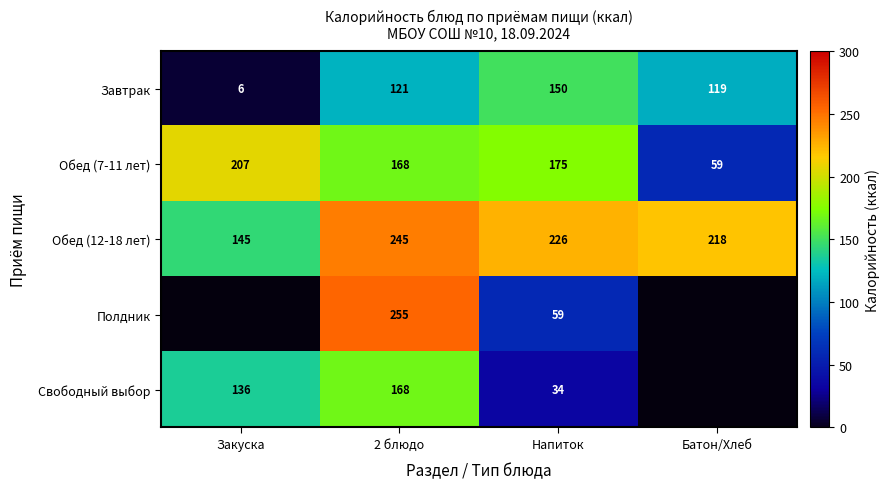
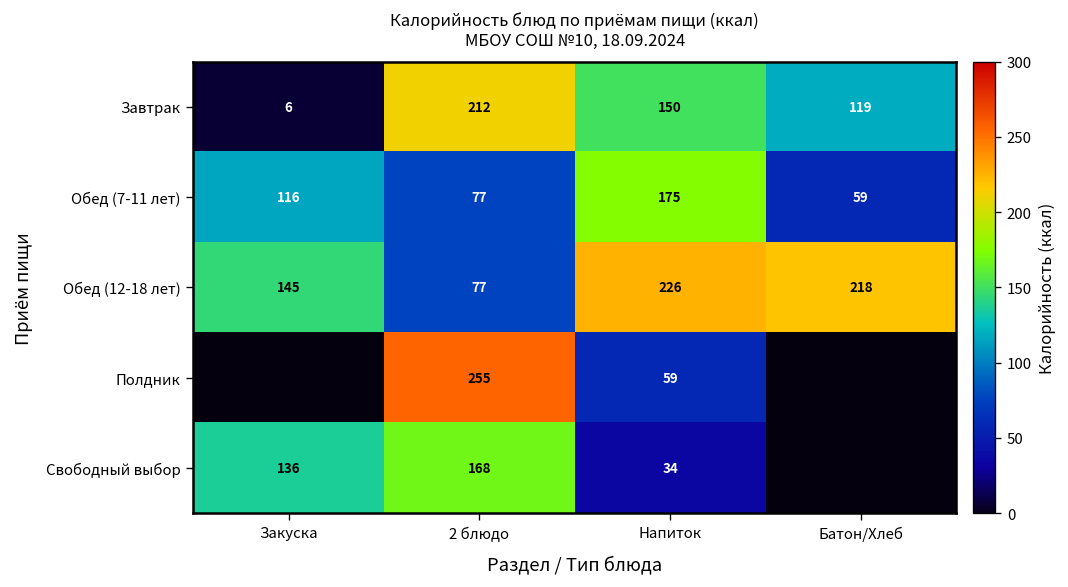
  {
    "Завтрак": {
      "Закуска": 6,
-     "2 блюдо": 121,
+     "2 блюдо": 212,
      "Напиток": 150,
      "Батон/Хлеб": 119
    },
    "Обед (7-11 лет)": {
-     "Закуска": 207,
-     "2 блюдо": 168,
+     "Закуска": 116,
+     "2 блюдо": 77,
      "Напиток": 175,
      "Батон/Хлеб": 59
    },
    "Обед (12-18 лет)": {
      "Закуска": 145,
-     "2 блюдо": 245,
+     "2 блюдо": 77,
      "Напиток": 226,
      "Батон/Хлеб": 218
    },
    "Полдник": {
      "2 блюдо": 255,
      "Напиток": 59
    },
    "Свободный выбор": {
      "Закуска": 136,
      "2 блюдо": 168,
      "Напиток": 34
    }
  }
